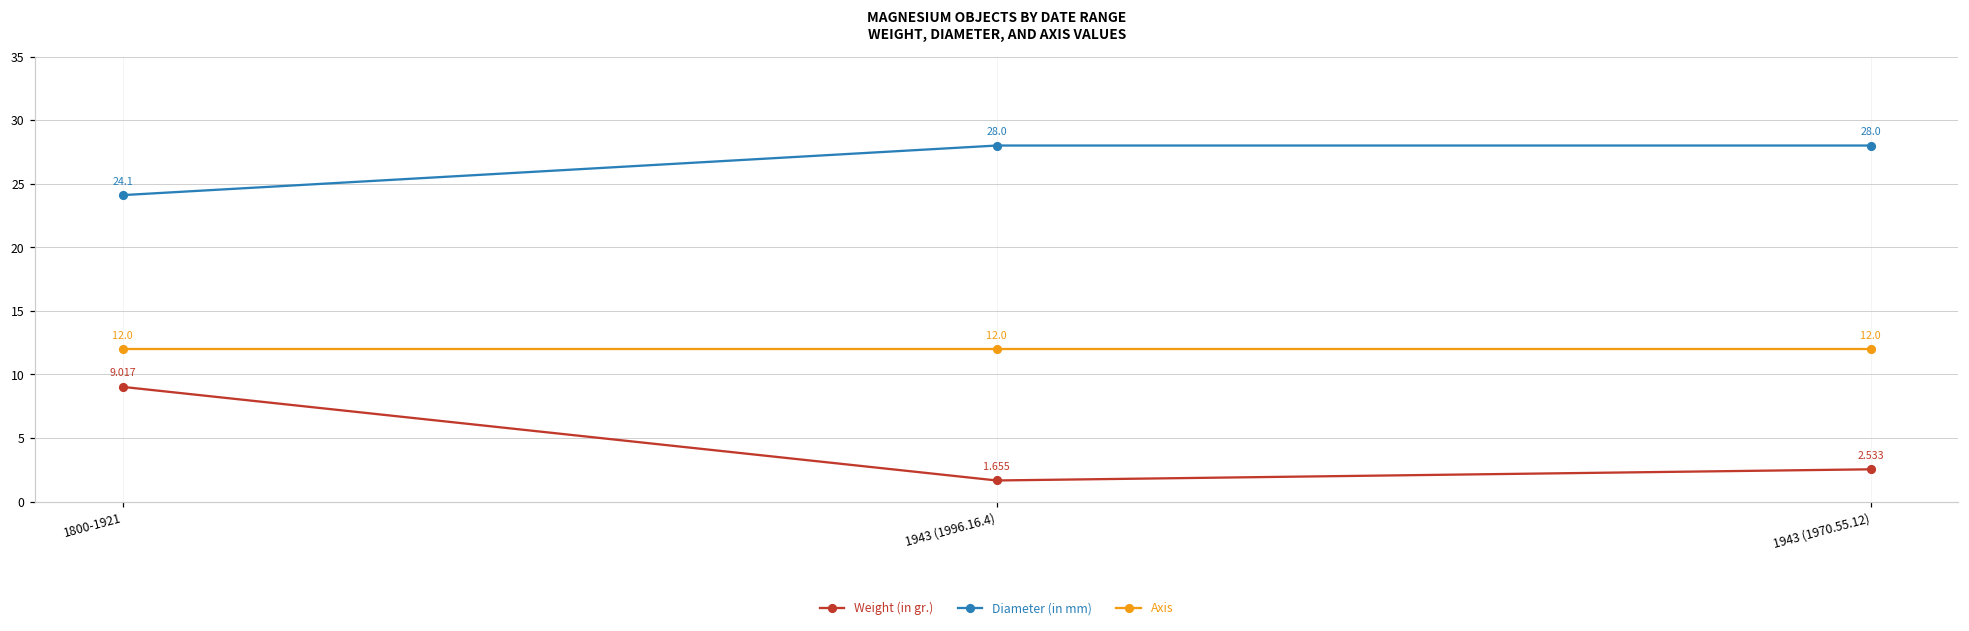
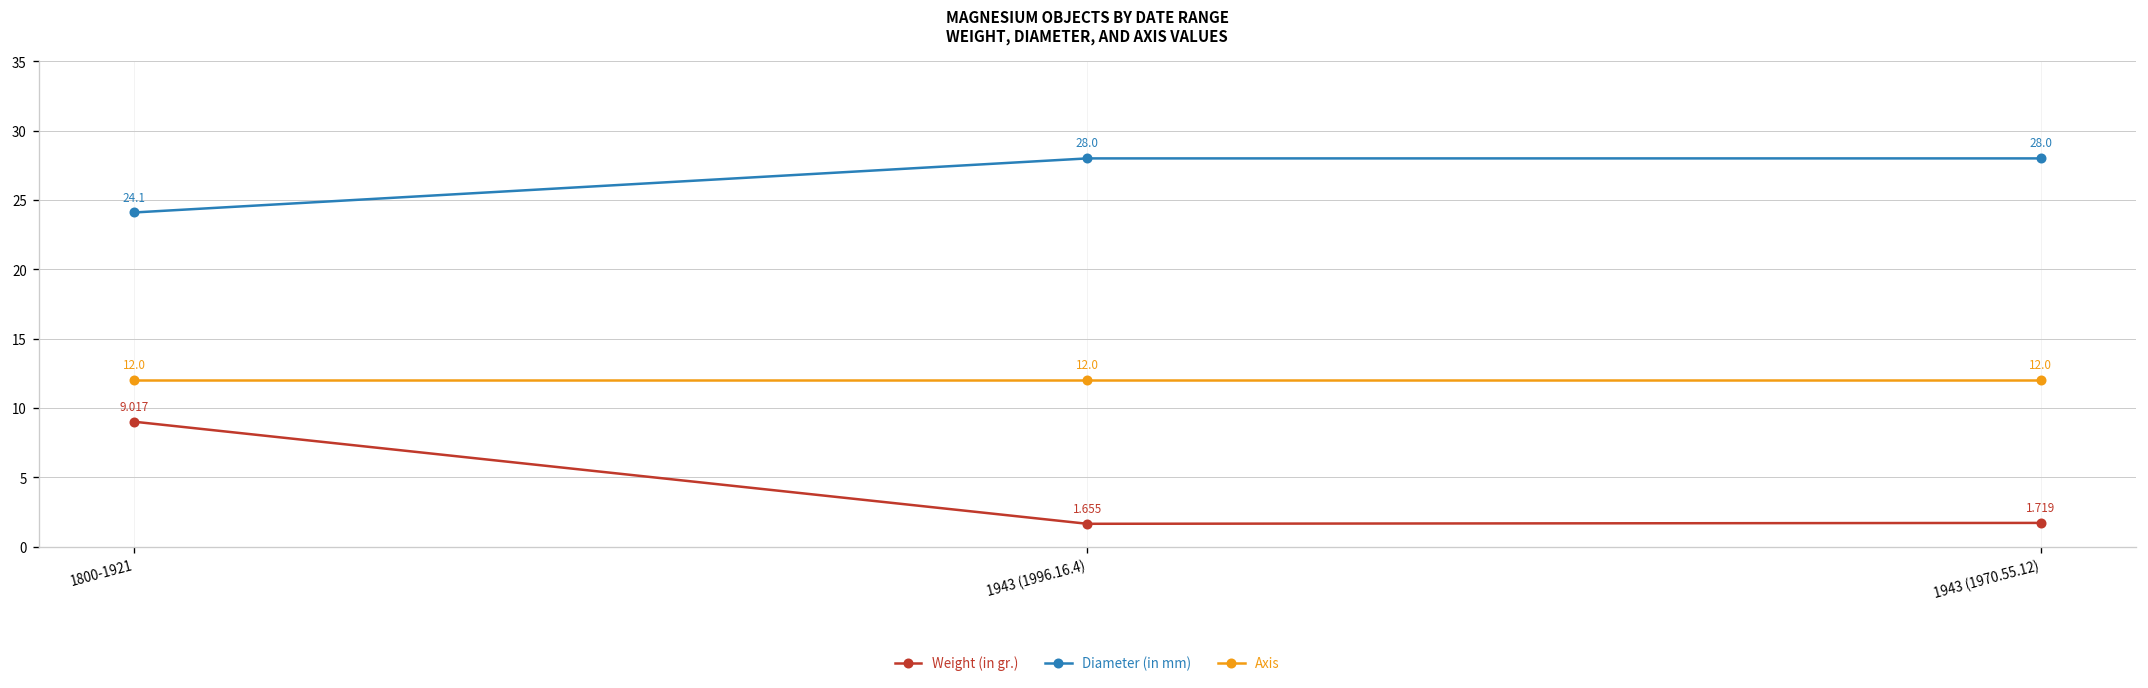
  {
    "Weight (in gr.)": {
      "1800-1921": 9.017,
      "1943 (1996.16.4)": 1.655,
-     "1943 (1970.55.12)": 2.533
+     "1943 (1970.55.12)": 1.719
    },
    "Diameter (in mm)": {
      "1800-1921": 24.1,
      "1943 (1996.16.4)": 28.0,
      "1943 (1970.55.12)": 28.0
    },
    "Axis": {
      "1800-1921": 12.0,
      "1943 (1996.16.4)": 12.0,
      "1943 (1970.55.12)": 12.0
    }
  }
